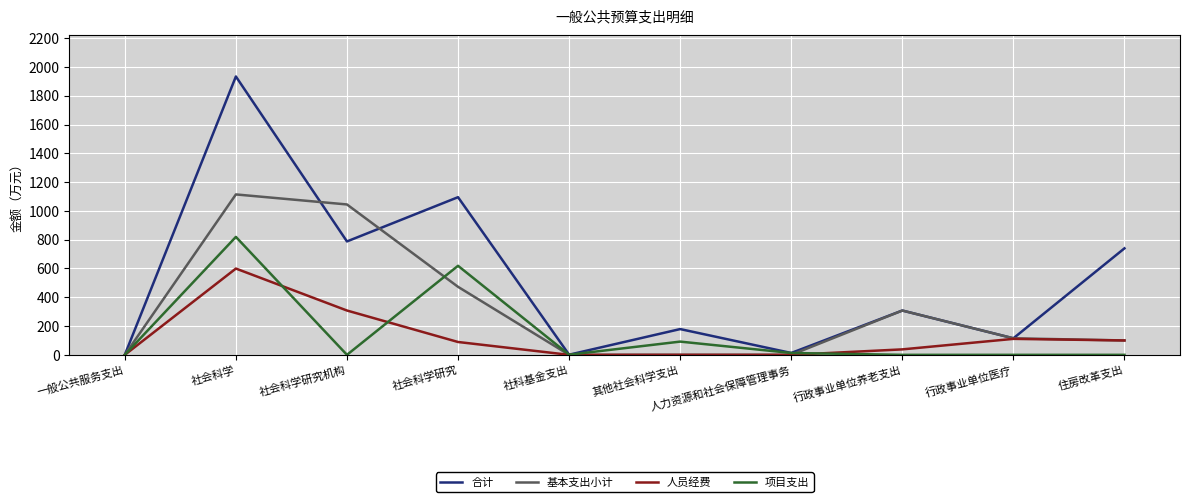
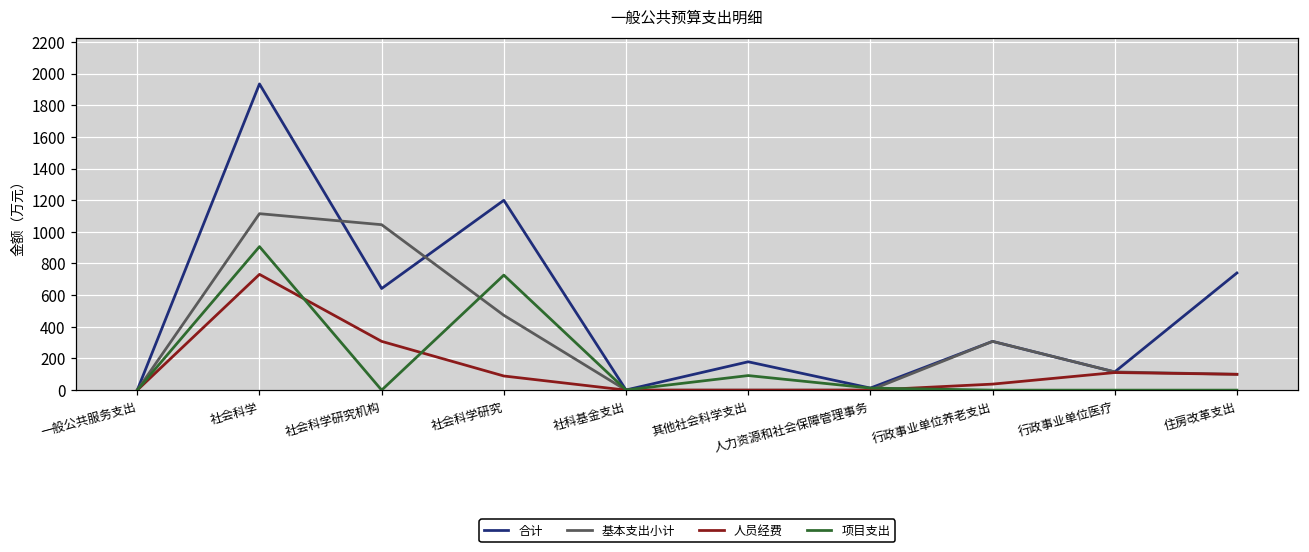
  {
    "合计": {
      "社会科学": 1930,
-     "社会科学研究机构": 790,
-     "社会科学研究": 1100,
+     "社会科学研究机构": 640,
+     "社会科学研究": 1200,
      "其他社会科学支出": 180,
      "住房改革支出": 740
    },
    "基本支出小计": {
      "社会科学": 1110,
      "社会科学研究机构": 1050,
      "社会科学研究": 470
    },
    "人员经费": {
-     "社会科学": 600,
+     "社会科学": 730,
      "社会科学研究机构": 310,
      "社会科学研究": 90,
      "行政事业单位养老支出": 40
    },
    "项目支出": {
-     "社会科学": 820,
+     "社会科学": 910,
      "社会科学研究机构": 0,
-     "社会科学研究": 620,
+     "社会科学研究": 730,
      "其他社会科学支出": 90,
      "行政事业单位养老支出": 0,
      "行政事业单位医疗": 0,
      "住房改革支出": 0
    }
  }
